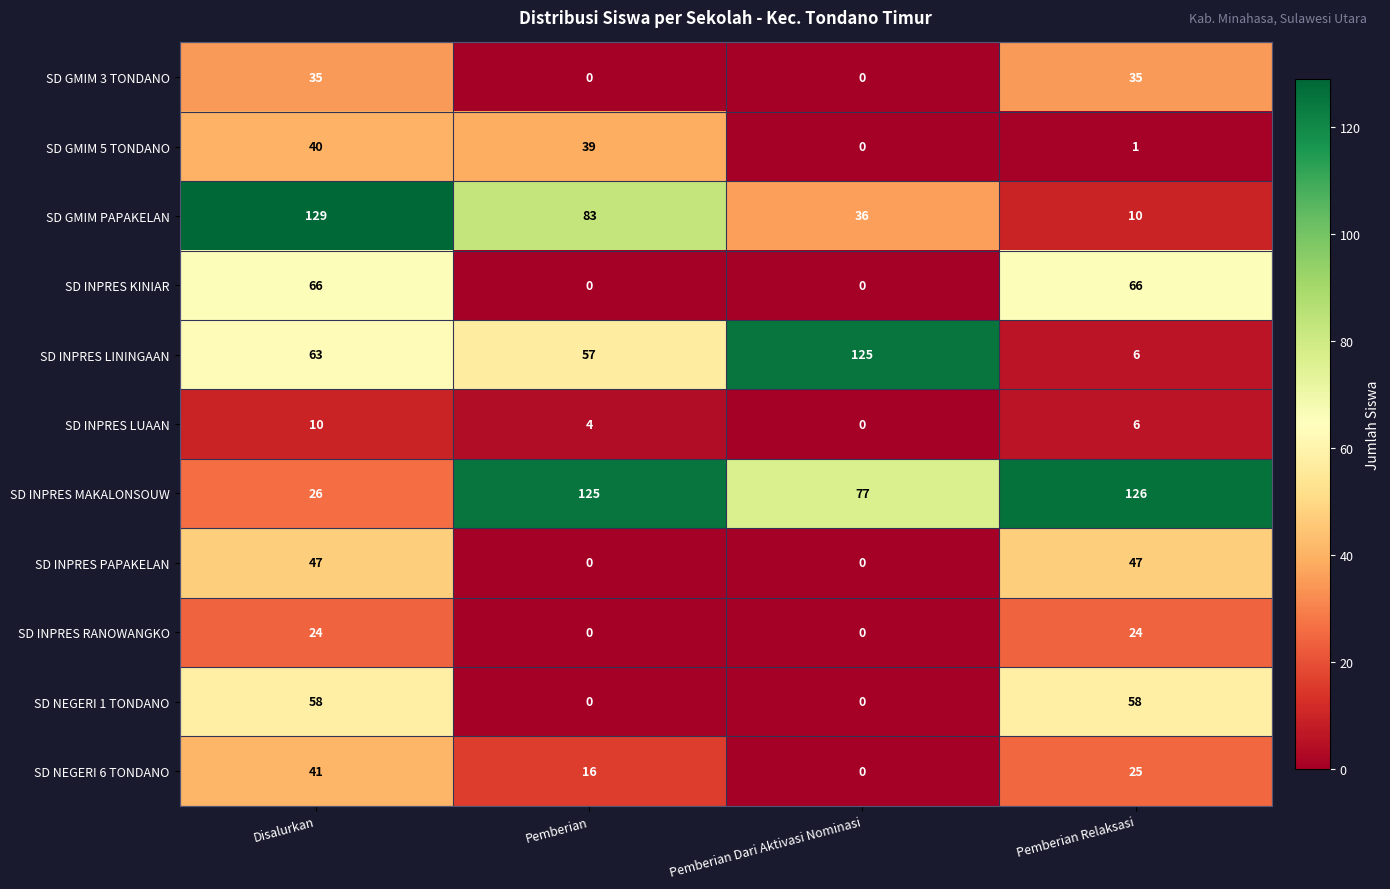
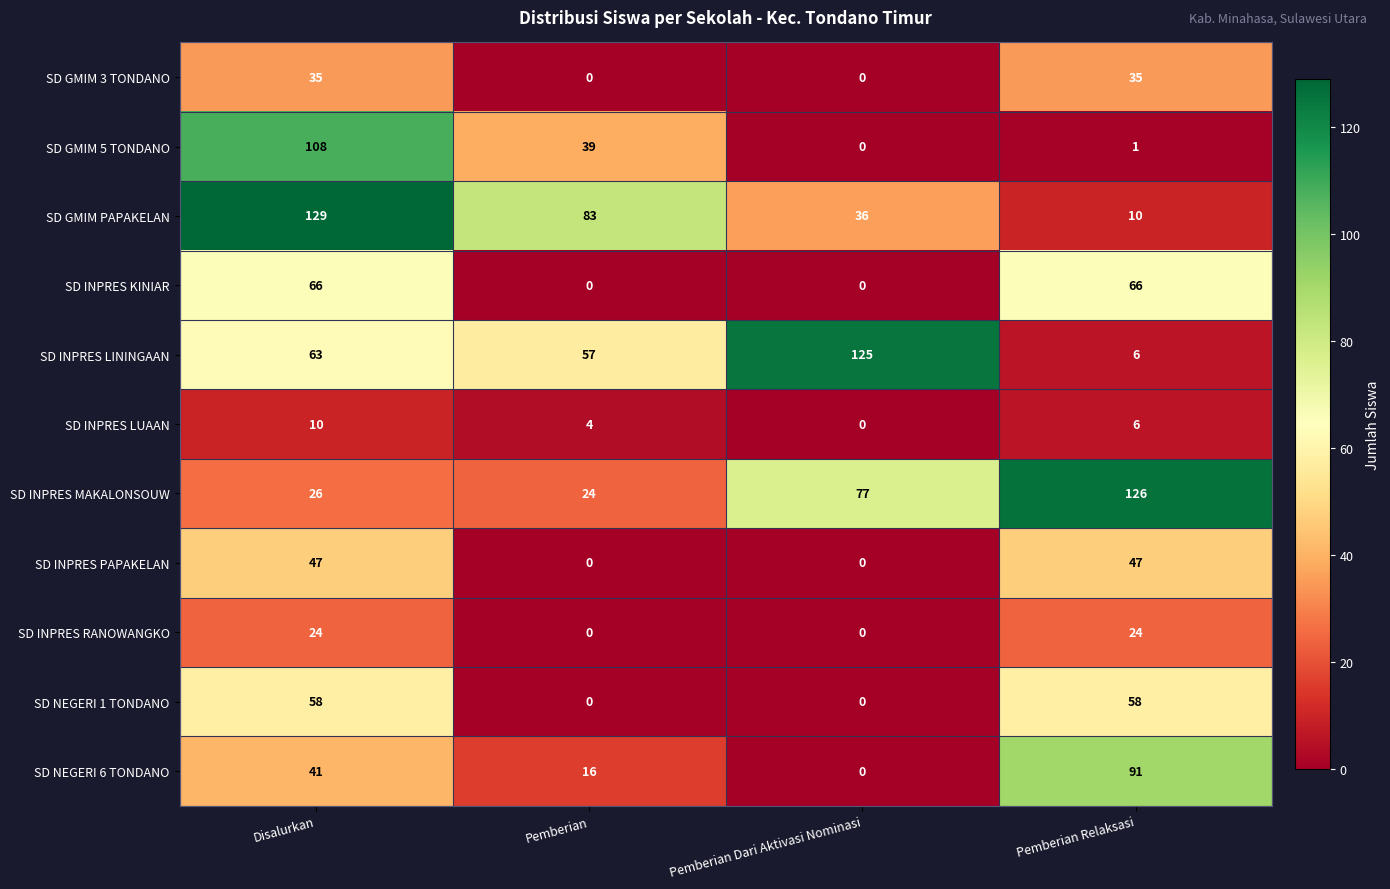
  {
    "SD GMIM 3 TONDANO": {
      "Disalurkan": 35,
      "Pemberian": 0,
      "Pemberian Dari Aktivasi Nominasi": 0,
      "Pemberian Relaksasi": 35
    },
    "SD GMIM 5 TONDANO": {
-     "Disalurkan": 40,
+     "Disalurkan": 108,
      "Pemberian": 39,
      "Pemberian Dari Aktivasi Nominasi": 0,
      "Pemberian Relaksasi": 1
    },
    "SD GMIM PAPAKELAN": {
      "Disalurkan": 129,
      "Pemberian": 83,
      "Pemberian Dari Aktivasi Nominasi": 36,
      "Pemberian Relaksasi": 10
    },
    "SD INPRES KINIAR": {
      "Disalurkan": 66,
      "Pemberian": 0,
      "Pemberian Dari Aktivasi Nominasi": 0,
      "Pemberian Relaksasi": 66
    },
    "SD INPRES LININGAAN": {
      "Disalurkan": 63,
      "Pemberian": 57,
      "Pemberian Dari Aktivasi Nominasi": 125,
      "Pemberian Relaksasi": 6
    },
    "SD INPRES LUAAN": {
      "Disalurkan": 10,
      "Pemberian": 4,
      "Pemberian Dari Aktivasi Nominasi": 0,
      "Pemberian Relaksasi": 6
    },
    "SD INPRES MAKALONSOUW": {
      "Disalurkan": 26,
-     "Pemberian": 125,
+     "Pemberian": 24,
      "Pemberian Dari Aktivasi Nominasi": 77,
      "Pemberian Relaksasi": 126
    },
    "SD INPRES PAPAKELAN": {
      "Disalurkan": 47,
      "Pemberian": 0,
      "Pemberian Dari Aktivasi Nominasi": 0,
      "Pemberian Relaksasi": 47
    },
    "SD INPRES RANOWANGKO": {
      "Disalurkan": 24,
      "Pemberian": 0,
      "Pemberian Dari Aktivasi Nominasi": 0,
      "Pemberian Relaksasi": 24
    },
    "SD NEGERI 1 TONDANO": {
      "Disalurkan": 58,
      "Pemberian": 0,
      "Pemberian Dari Aktivasi Nominasi": 0,
      "Pemberian Relaksasi": 58
    },
    "SD NEGERI 6 TONDANO": {
      "Disalurkan": 41,
      "Pemberian": 16,
      "Pemberian Dari Aktivasi Nominasi": 0,
-     "Pemberian Relaksasi": 25
+     "Pemberian Relaksasi": 91
    }
  }
